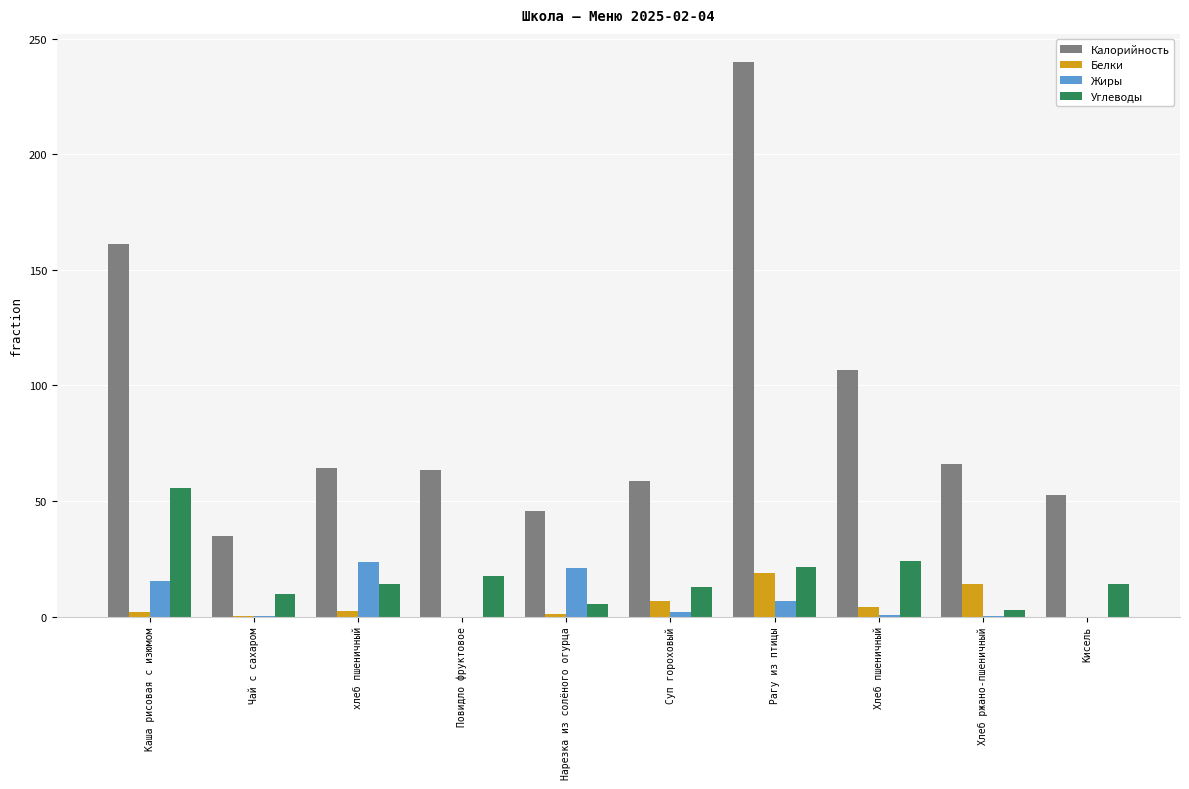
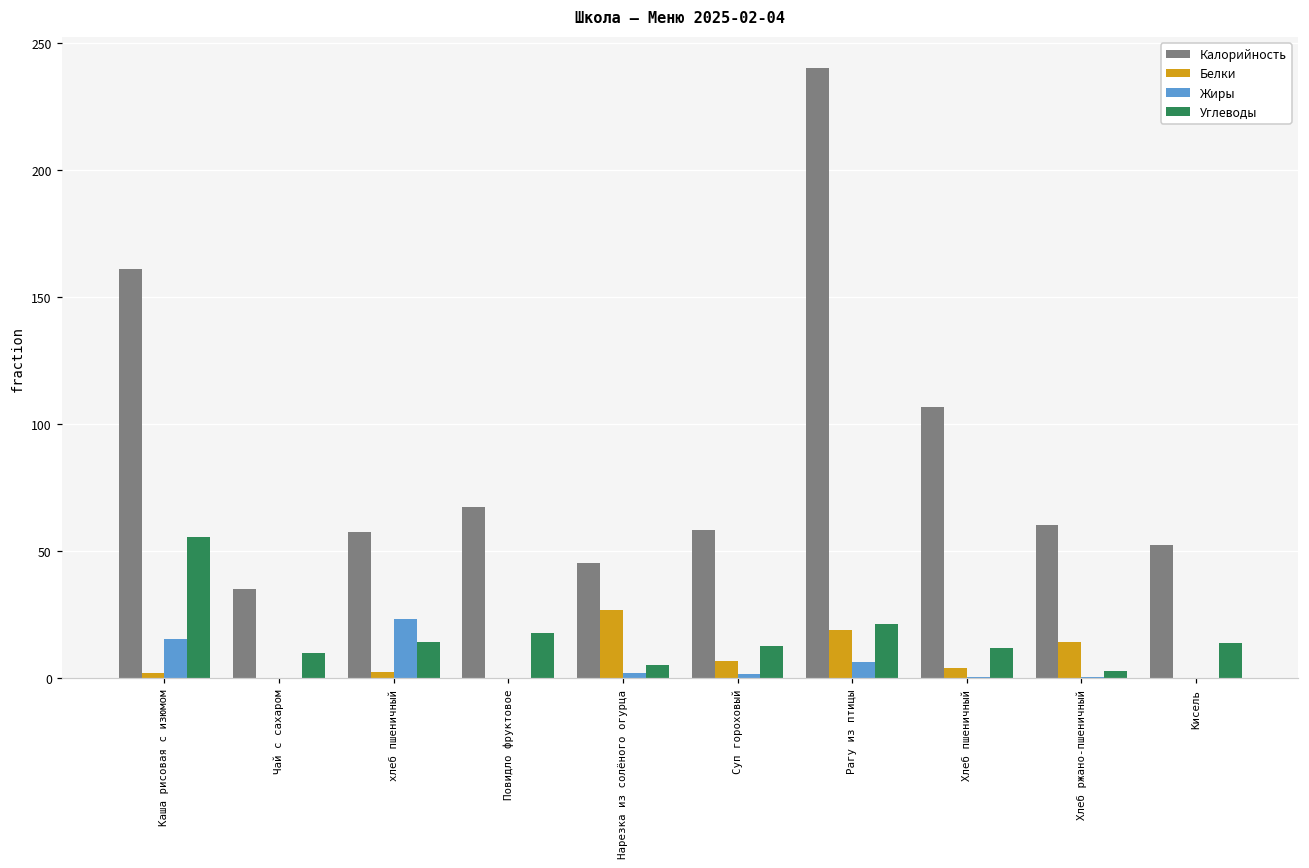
  {
    "Калорийность": {
      "Каша рисовая с изюмом": 161,
      "Чай с сахаром": 35,
-     "хлеб пшеничный": 64,
-     "Повидло фруктовое": 64,
+     "хлеб пшеничный": 58,
+     "Повидло фруктовое": 67,
      "Нарезка из солёного огурца": 46,
      "Суп гороховый": 58,
      "Рагу из птицы": 240,
      "Хлеб пшеничный": 107,
-     "Хлеб ржано-пшеничный": 66,
+     "Хлеб ржано-пшеничный": 60,
      "Кисель": 53
    },
    "Белки": {
      "Каша рисовая с изюмом": 2,
      "хлеб пшеничный": 2,
      "Повидло фруктовое": 0,
-     "Нарезка из солёного огурца": 1,
+     "Нарезка из солёного огурца": 27,
      "Суп гороховый": 7,
      "Рагу из птицы": 19,
      "Хлеб пшеничный": 4,
      "Хлеб ржано-пшеничный": 14,
      "Кисель": 0
    },
    "Жиры": {
      "Каша рисовая с изюмом": 16,
      "хлеб пшеничный": 24,
      "Повидло фруктовое": 0,
-     "Нарезка из солёного огурца": 21,
+     "Нарезка из солёного огурца": 2,
      "Суп гороховый": 2,
      "Рагу из птицы": 7,
      "Кисель": 0
    },
    "Углеводы": {
      "Каша рисовая с изюмом": 56,
      "Чай с сахаром": 10,
      "хлеб пшеничный": 14,
      "Повидло фруктовое": 18,
      "Нарезка из солёного огурца": 5,
      "Суп гороховый": 13,
      "Рагу из птицы": 21,
-     "Хлеб пшеничный": 24,
+     "Хлеб пшеничный": 12,
      "Хлеб ржано-пшеничный": 3,
      "Кисель": 14
    }
  }
